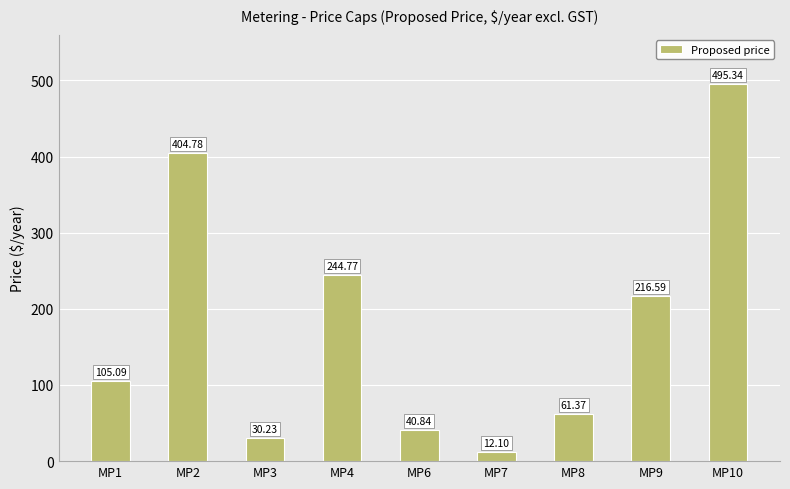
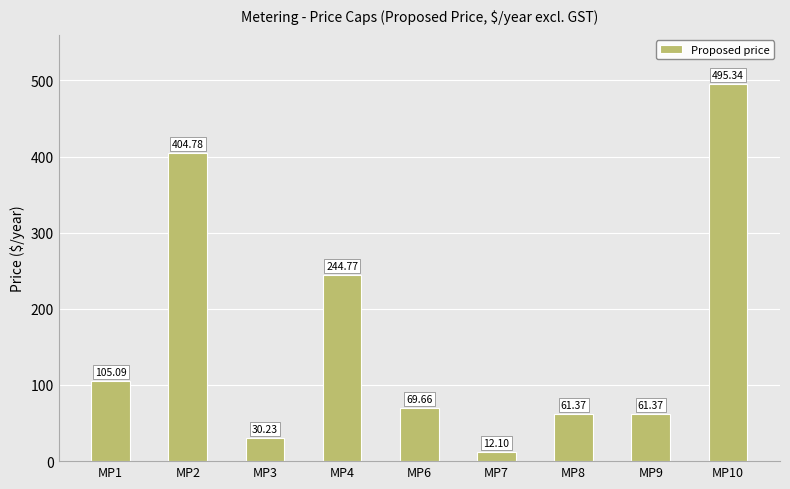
  {
-   "MP6": 40.84,
-   "MP9": 216.59
+   "MP6": 69.66,
+   "MP9": 61.37
  }
